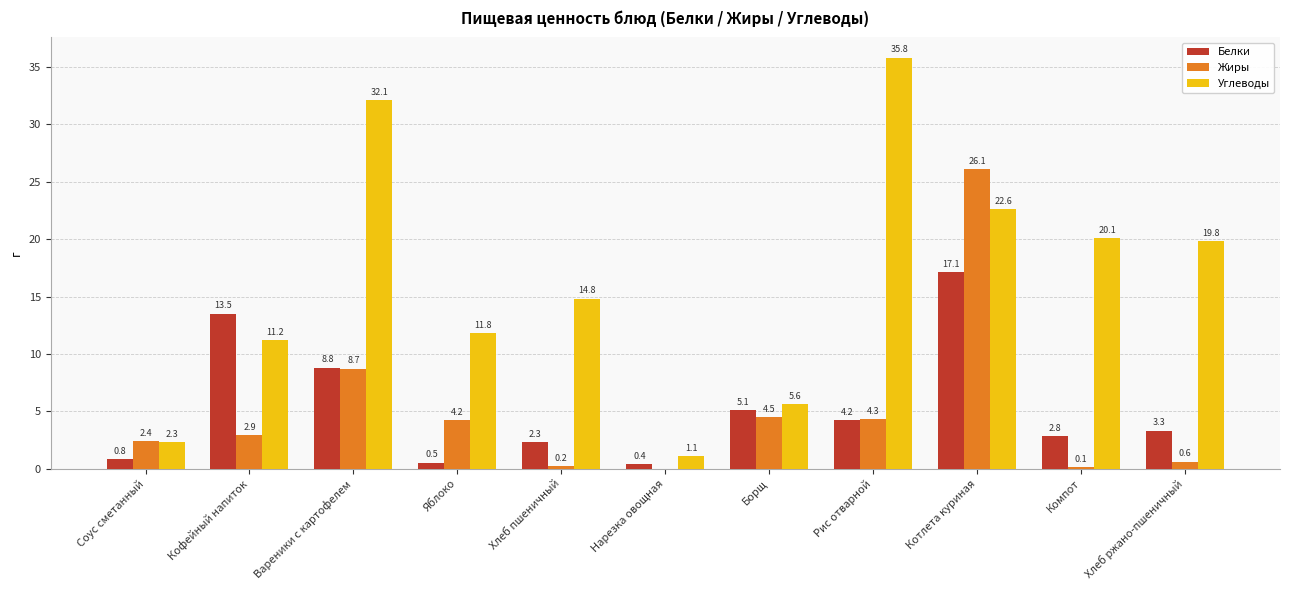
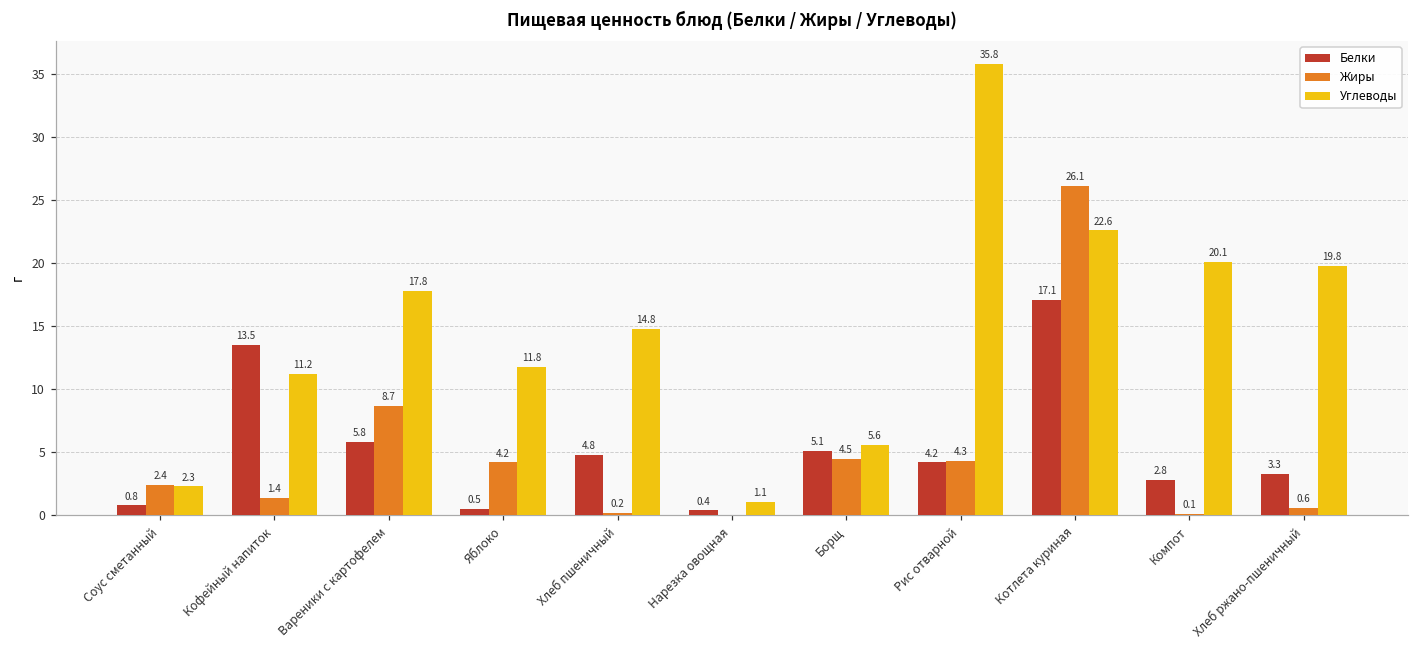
  {
    "Белки": {
      "Соус сметанный": 0.8,
      "Кофейный напиток": 13.5,
-     "Вареники с картофелем": 8.8,
+     "Вареники с картофелем": 5.8,
      "Яблоко": 0.5,
-     "Хлеб пшеничный": 2.3,
+     "Хлеб пшеничный": 4.8,
      "Нарезка овощная": 0.4,
      "Борщ": 5.1,
      "Рис отварной": 4.2,
      "Котлета куриная": 17.1,
      "Компот": 2.8,
      "Хлеб ржано-пшеничный": 3.3
    },
    "Жиры": {
      "Соус сметанный": 2.4,
-     "Кофейный напиток": 2.9,
+     "Кофейный напиток": 1.4,
      "Вареники с картофелем": 8.7,
      "Яблоко": 4.2,
      "Хлеб пшеничный": 0.2,
      "Борщ": 4.5,
      "Рис отварной": 4.3,
      "Котлета куриная": 26.1,
      "Компот": 0.1,
      "Хлеб ржано-пшеничный": 0.6
    },
    "Углеводы": {
      "Соус сметанный": 2.3,
      "Кофейный напиток": 11.2,
-     "Вареники с картофелем": 32.1,
+     "Вареники с картофелем": 17.8,
      "Яблоко": 11.8,
      "Хлеб пшеничный": 14.8,
      "Нарезка овощная": 1.1,
      "Борщ": 5.6,
      "Рис отварной": 35.8,
      "Котлета куриная": 22.6,
      "Компот": 20.1,
      "Хлеб ржано-пшеничный": 19.8
    }
  }
